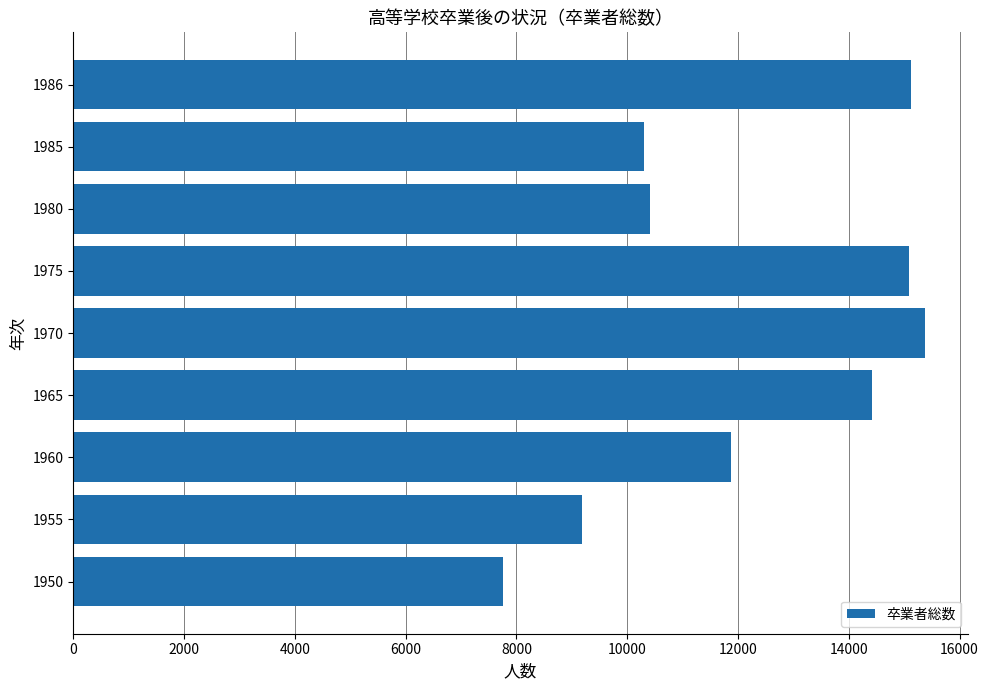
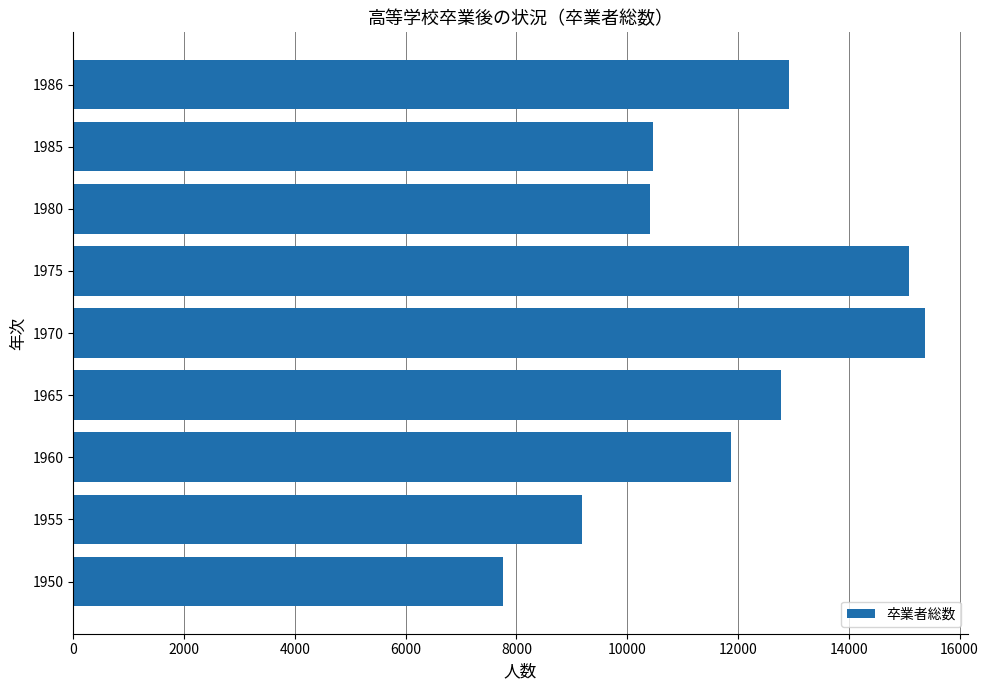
  {
-   "1986": 15100,
-   "1985": 10300,
+   "1986": 12900,
+   "1985": 10500,
    "1980": 10400,
    "1975": 15100,
    "1970": 15400,
-   "1965": 14400,
+   "1965": 12800,
    "1960": 11900,
    "1955": 9200,
    "1950": 7800
  }
